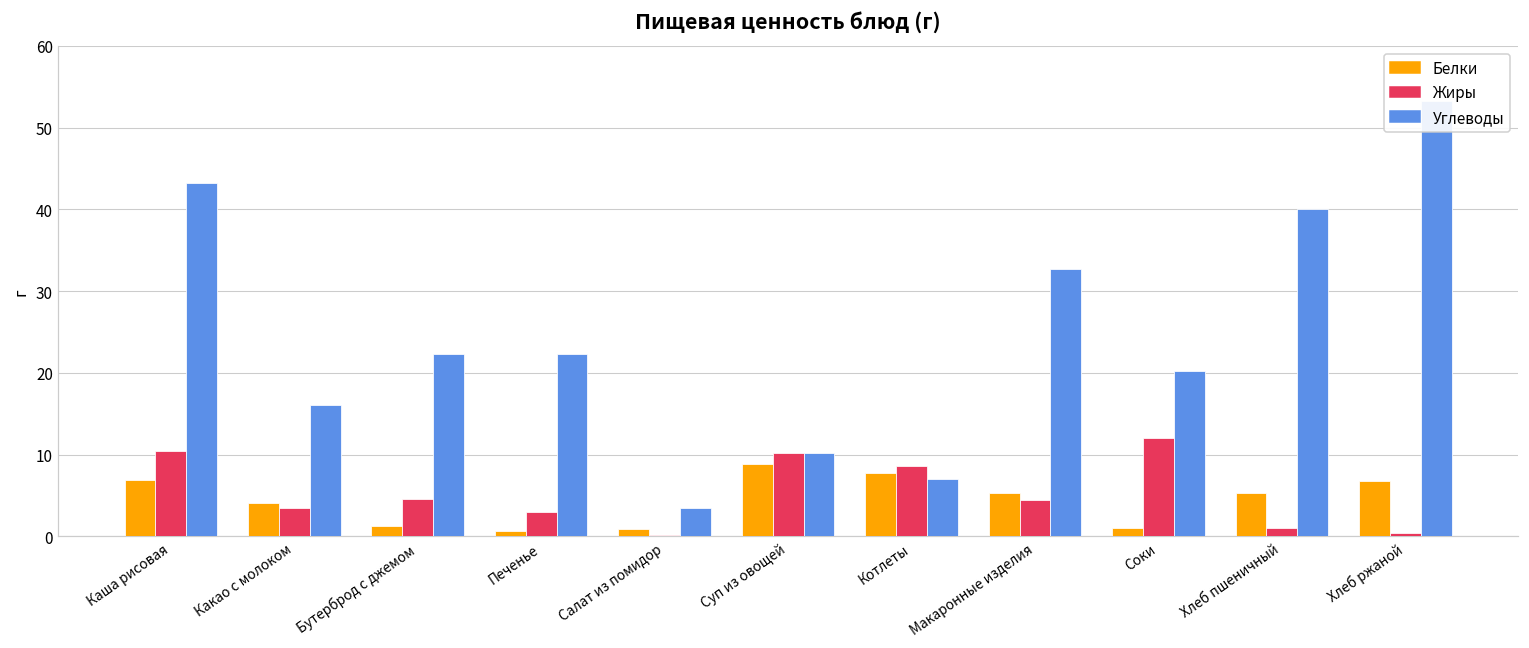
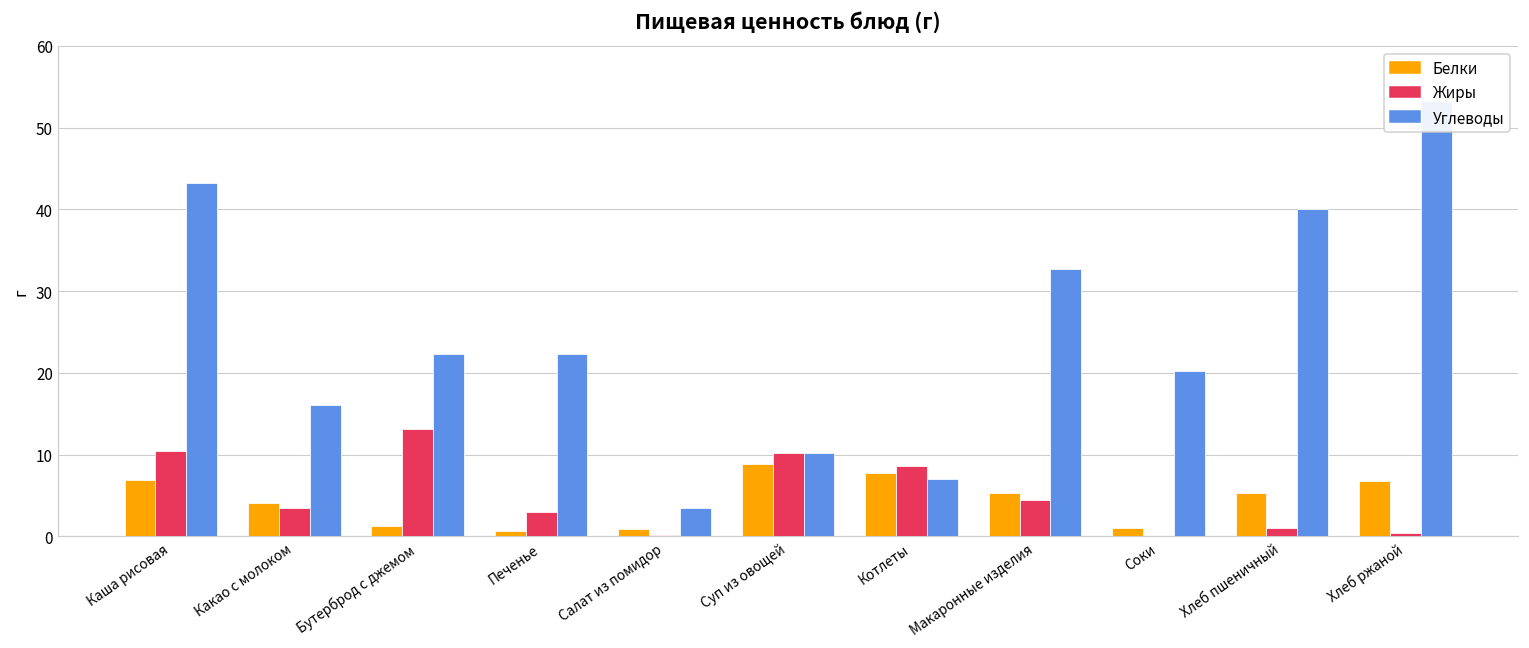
  {
    "Белки": {
      "Каша рисовая": 7,
      "Какао с молоком": 4,
      "Бутерброд с джемом": 1,
      "Печенье": 1,
      "Салат из помидор": 1,
      "Суп из овощей": 9,
      "Котлеты": 8,
      "Макаронные изделия": 5,
      "Соки": 1,
      "Хлеб пшеничный": 5,
      "Хлеб ржаной": 7
    },
    "Жиры": {
      "Каша рисовая": 10,
      "Какао с молоком": 4,
-     "Бутерброд с джемом": 5,
+     "Бутерброд с джемом": 13,
      "Печенье": 3,
      "Суп из овощей": 10,
      "Котлеты": 9,
      "Макаронные изделия": 5,
-     "Соки": 12,
+     "Соки": 0,
      "Хлеб пшеничный": 1,
      "Хлеб ржаной": 0
    },
    "Углеводы": {
      "Каша рисовая": 43,
      "Какао с молоком": 16,
      "Бутерброд с джемом": 22,
      "Печенье": 22,
      "Салат из помидор": 3,
      "Суп из овощей": 10,
      "Котлеты": 7,
      "Макаронные изделия": 33,
      "Соки": 20,
      "Хлеб пшеничный": 40
    }
  }
